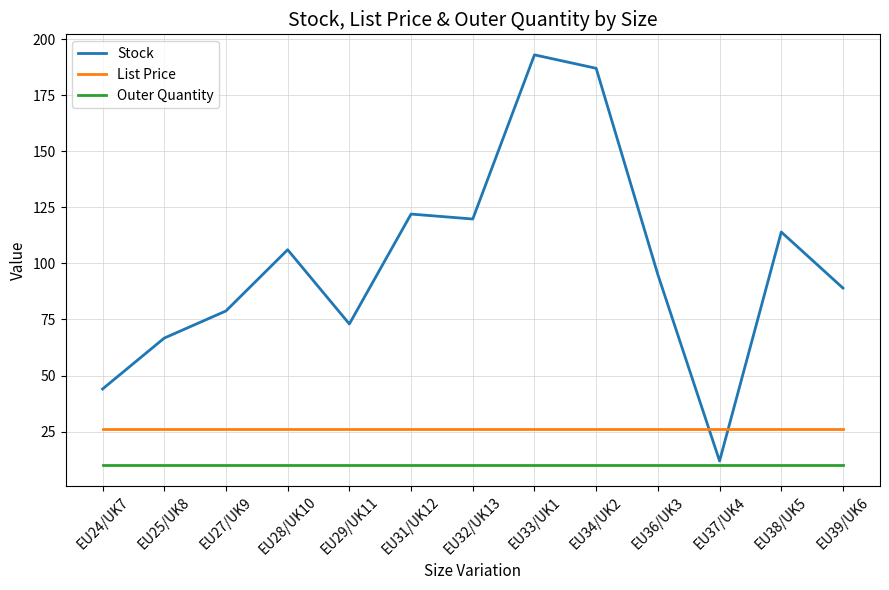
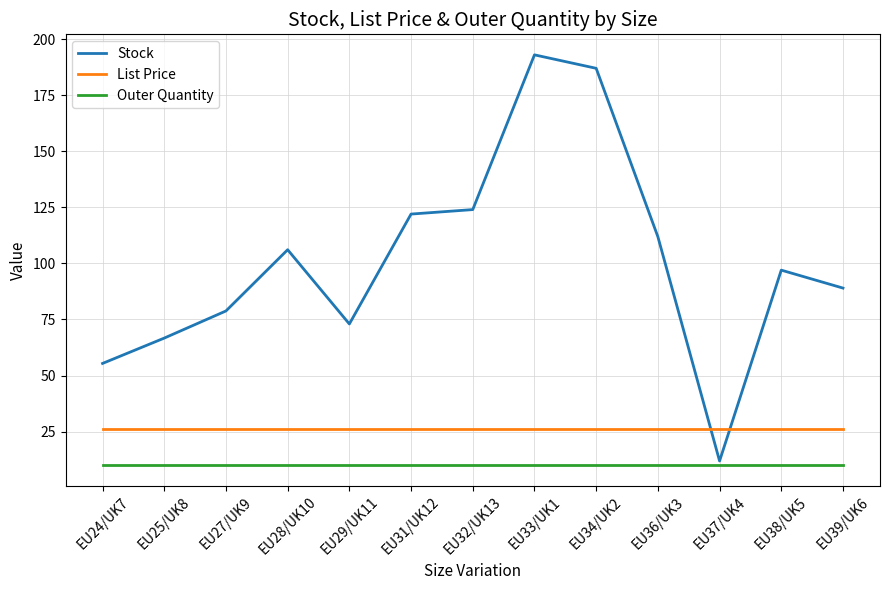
  {
    "Stock": {
-     "EU24/UK7": 44,
+     "EU24/UK7": 55,
      "EU25/UK8": 67,
      "EU27/UK9": 79,
      "EU28/UK10": 106,
      "EU29/UK11": 73,
      "EU31/UK12": 122,
-     "EU32/UK13": 120,
+     "EU32/UK13": 124,
      "EU33/UK1": 193,
      "EU34/UK2": 187,
-     "EU36/UK3": 95,
+     "EU36/UK3": 112,
      "EU37/UK4": 12,
-     "EU38/UK5": 114,
+     "EU38/UK5": 97,
      "EU39/UK6": 89
    },
    "List Price": {
      "EU24/UK7": 26,
      "EU25/UK8": 26,
      "EU27/UK9": 26,
      "EU28/UK10": 26,
      "EU29/UK11": 26,
      "EU31/UK12": 26,
      "EU32/UK13": 26,
      "EU33/UK1": 26,
      "EU34/UK2": 26,
      "EU36/UK3": 26,
      "EU37/UK4": 26,
      "EU38/UK5": 26,
      "EU39/UK6": 26
    },
    "Outer Quantity": {
      "EU24/UK7": 10,
      "EU25/UK8": 10,
      "EU27/UK9": 10,
      "EU28/UK10": 10,
      "EU29/UK11": 10,
      "EU31/UK12": 10,
      "EU32/UK13": 10,
      "EU33/UK1": 10,
      "EU34/UK2": 10,
      "EU36/UK3": 10,
      "EU37/UK4": 10,
      "EU38/UK5": 10,
      "EU39/UK6": 10
    }
  }
